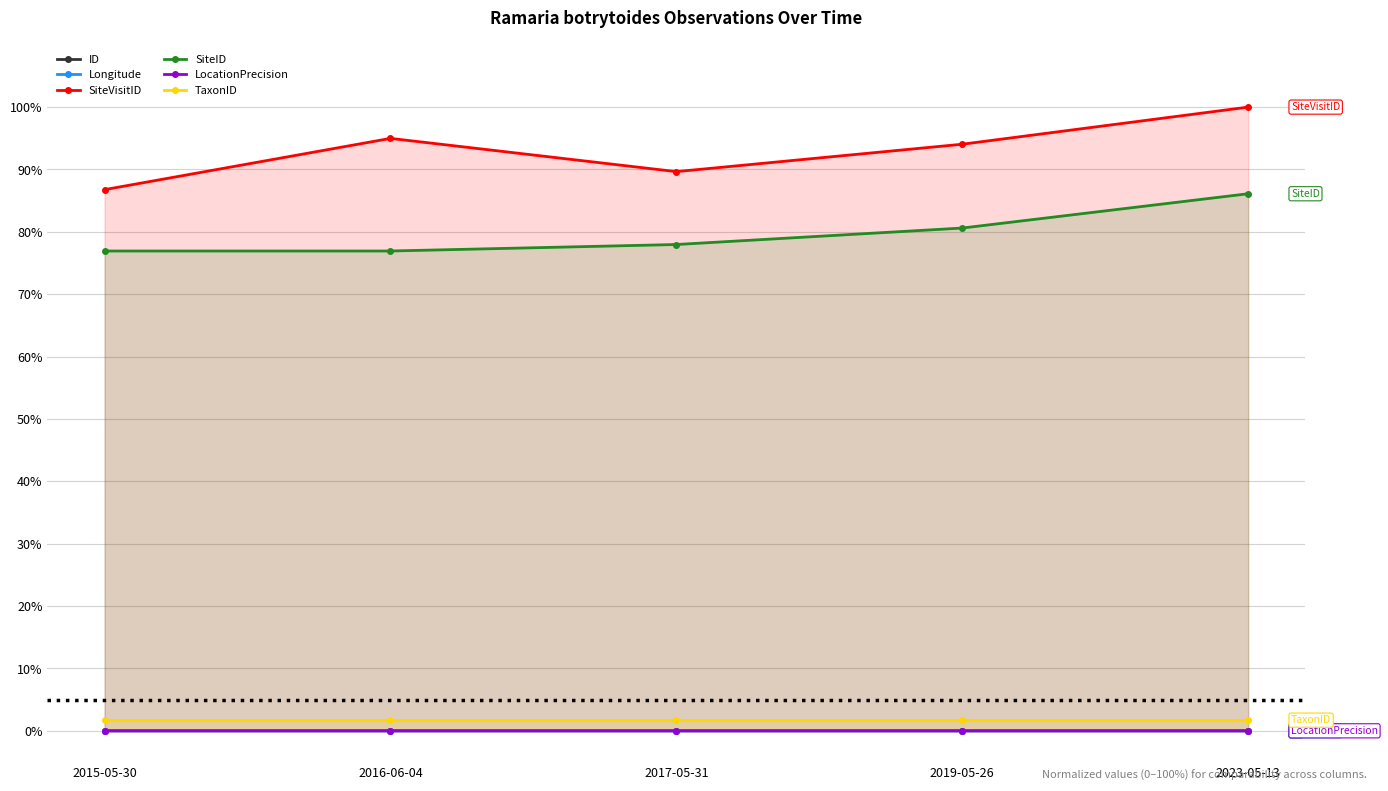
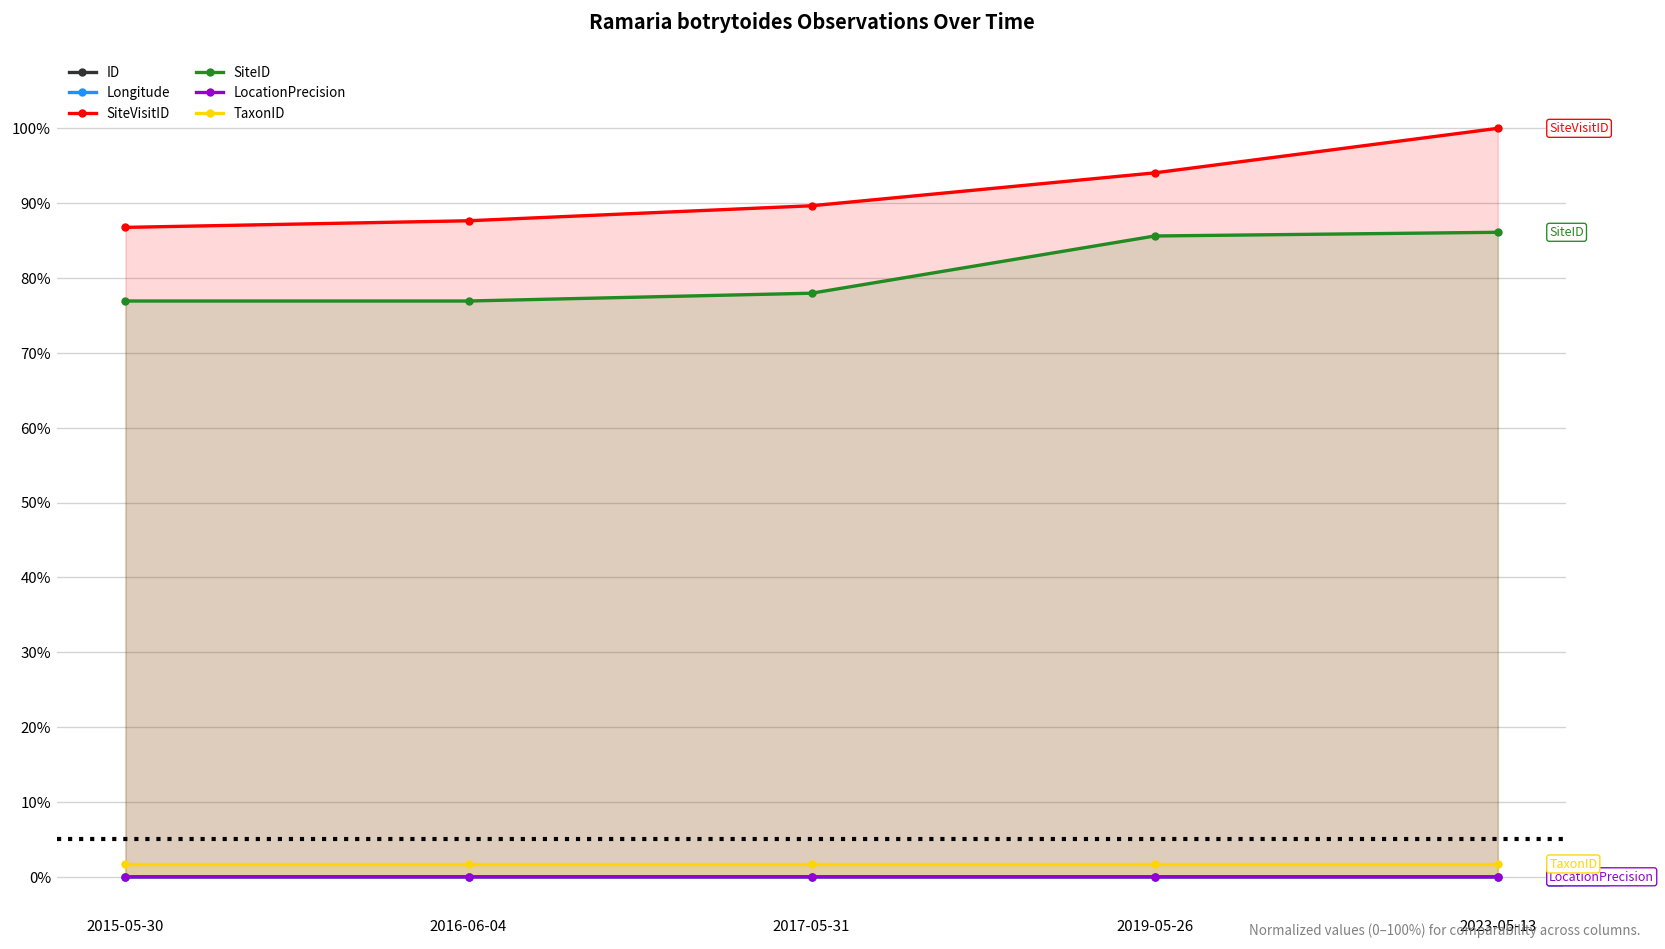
  {
    "LocationPrecision": {
      "2015-05-30": "0%",
      "2016-06-04": "0%",
      "2017-05-31": "0%",
      "2019-05-26": "0%",
      "2023-05-13": "0%"
    },
    "SiteVisitID": {
      "2015-05-30": "87%",
-     "2016-06-04": "95%",
+     "2016-06-04": "88%",
      "2017-05-31": "90%",
      "2019-05-26": "94%",
      "2023-05-13": "100%"
    },
    "SiteID": {
      "2015-05-30": "77%",
      "2016-06-04": "77%",
      "2017-05-31": "78%",
-     "2019-05-26": "81%",
+     "2019-05-26": "86%",
      "2023-05-13": "86%"
    },
    "TaxonID": {
      "2015-05-30": "2%",
      "2016-06-04": "2%",
      "2017-05-31": "2%",
      "2019-05-26": "2%",
      "2023-05-13": "2%"
    }
  }
